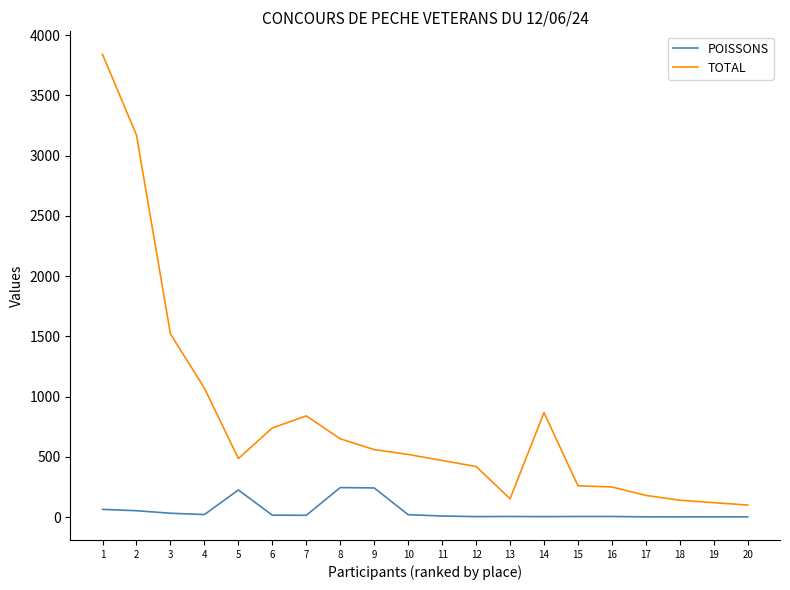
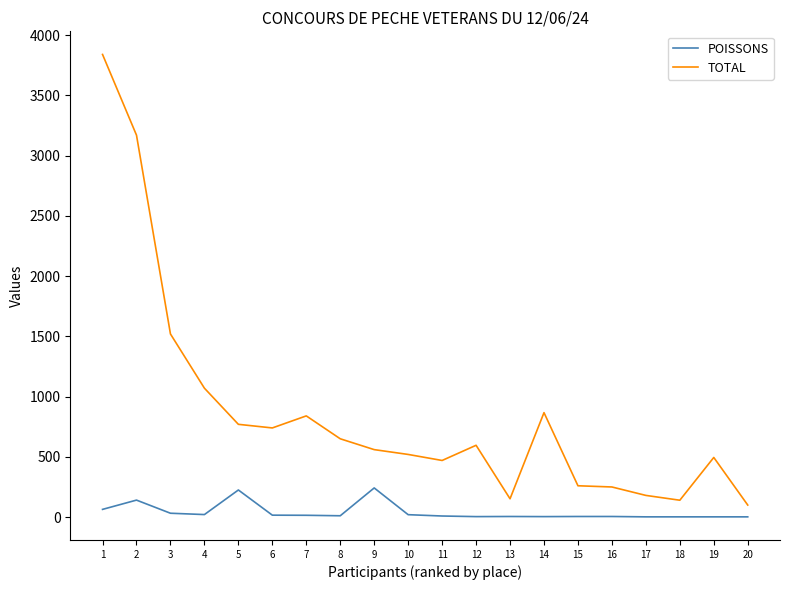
  {
    "POISSONS": {
      "1": 60,
-     "2": 50,
+     "2": 140,
      "3": 30,
      "4": 20,
      "5": 230,
      "6": 20,
      "7": 20,
-     "8": 250,
+     "8": 10,
      "9": 240,
      "10": 20,
      "11": 10,
      "12": 0,
      "13": 10,
      "14": 0,
      "15": 10,
      "16": 10,
      "17": 0,
      "18": 0,
      "19": 0,
      "20": 0
    },
    "TOTAL": {
      "1": 3840,
      "2": 3170,
      "3": 1520,
      "4": 1070,
-     "5": 490,
+     "5": 770,
      "6": 740,
      "7": 840,
      "8": 650,
      "9": 560,
      "10": 520,
      "11": 470,
-     "12": 420,
+     "12": 600,
      "13": 150,
      "14": 870,
      "15": 260,
      "16": 250,
      "17": 180,
      "18": 140,
-     "19": 120,
+     "19": 500,
      "20": 100
    }
  }
